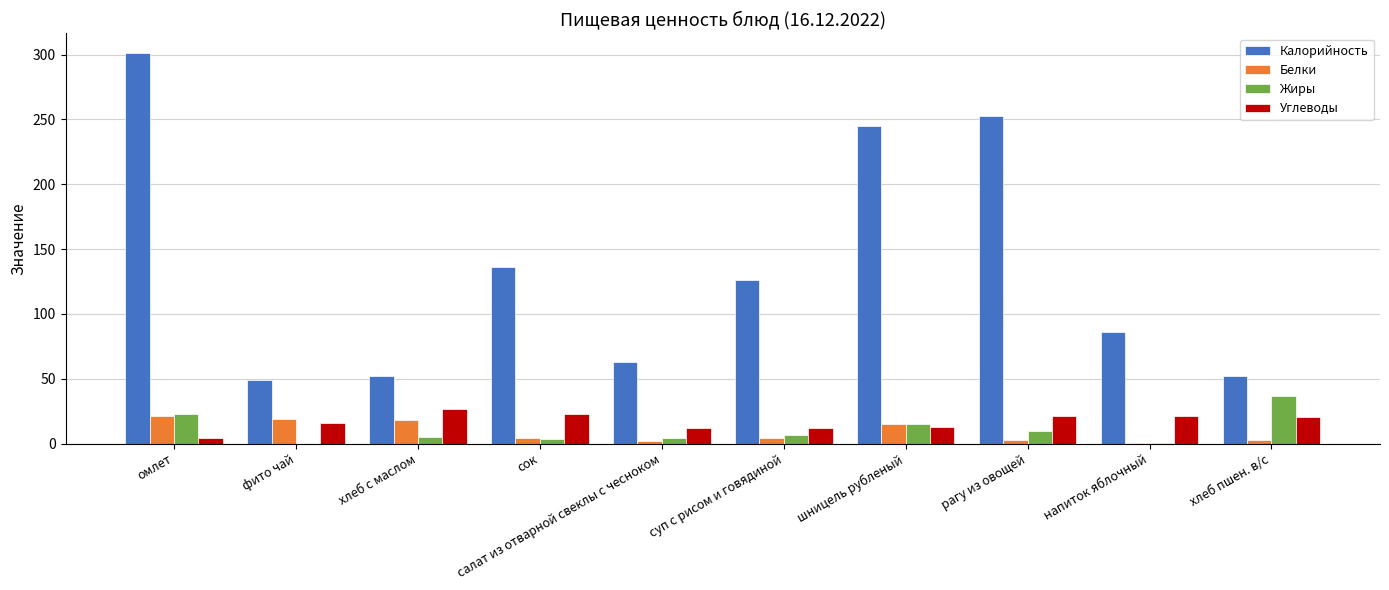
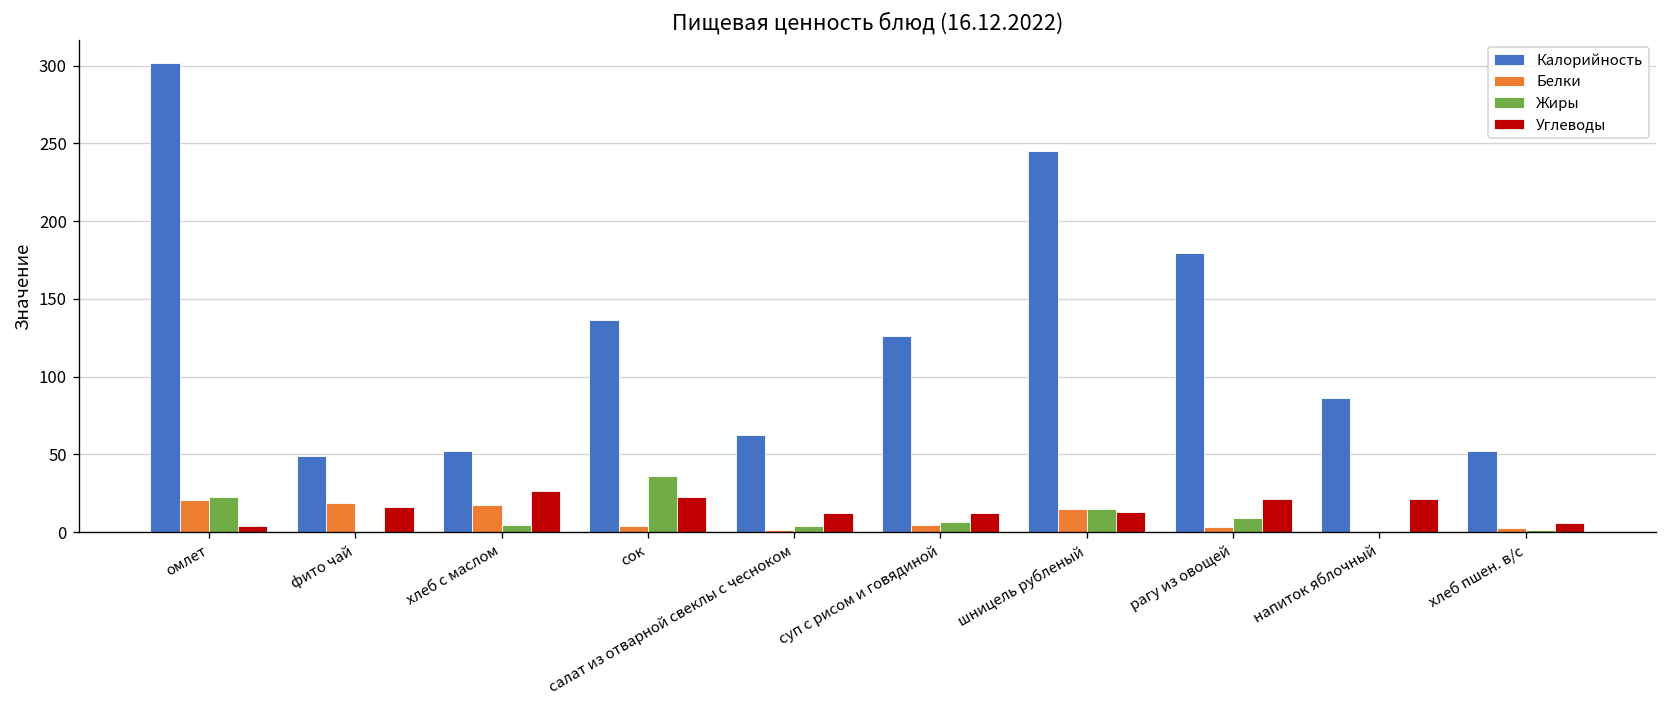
  {
    "Калорийность": {
      "омлет": 301,
      "фито чай": 49,
      "хлеб с маслом": 52,
      "сок": 136,
      "салат из отварной свеклы с чесноком": 63,
      "суп с рисом и говядиной": 126,
      "шницель рубленый": 245,
-     "рагу из овощей": 253,
+     "рагу из овощей": 180,
      "напиток яблочный": 86,
      "хлеб пшен. в/с": 52
    },
    "Белки": {
      "омлет": 21,
      "фито чай": 19,
      "хлеб с маслом": 18,
      "сок": 4,
      "суп с рисом и говядиной": 4,
      "шницель рубленый": 15,
      "рагу из овощей": 3,
      "хлеб пшен. в/с": 3
    },
    "Жиры": {
      "омлет": 23,
      "фито чай": 0,
      "хлеб с маслом": 5,
-     "сок": 3,
+     "сок": 36,
      "салат из отварной свеклы с чесноком": 4,
      "суп с рисом и говядиной": 7,
      "шницель рубленый": 15,
      "рагу из овощей": 9,
-     "хлеб пшен. в/с": 37
+     "хлеб пшен. в/с": 1
    },
    "Углеводы": {
      "омлет": 4,
      "фито чай": 16,
      "хлеб с маслом": 26,
      "сок": 23,
      "салат из отварной свеклы с чесноком": 12,
      "суп с рисом и говядиной": 12,
      "шницель рубленый": 13,
      "рагу из овощей": 21,
      "напиток яблочный": 21,
-     "хлеб пшен. в/с": 21
+     "хлеб пшен. в/с": 6
    }
  }
